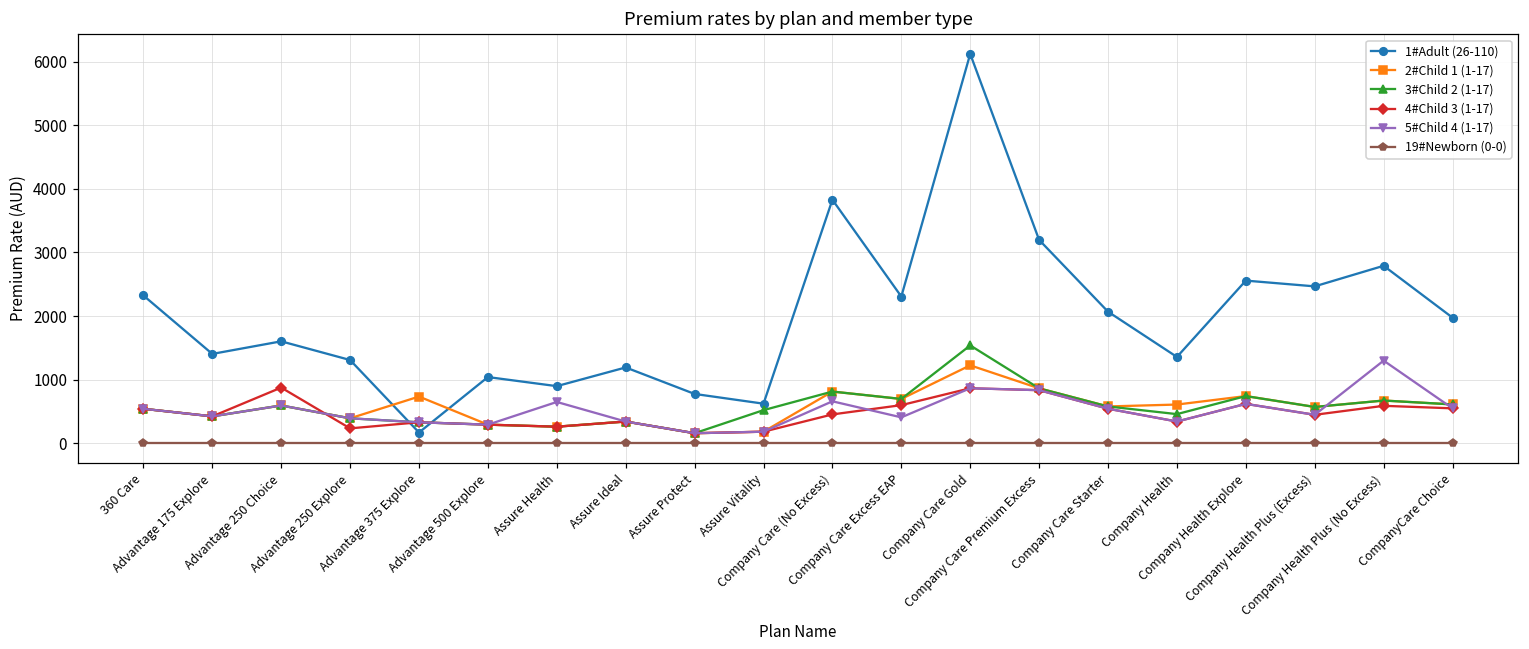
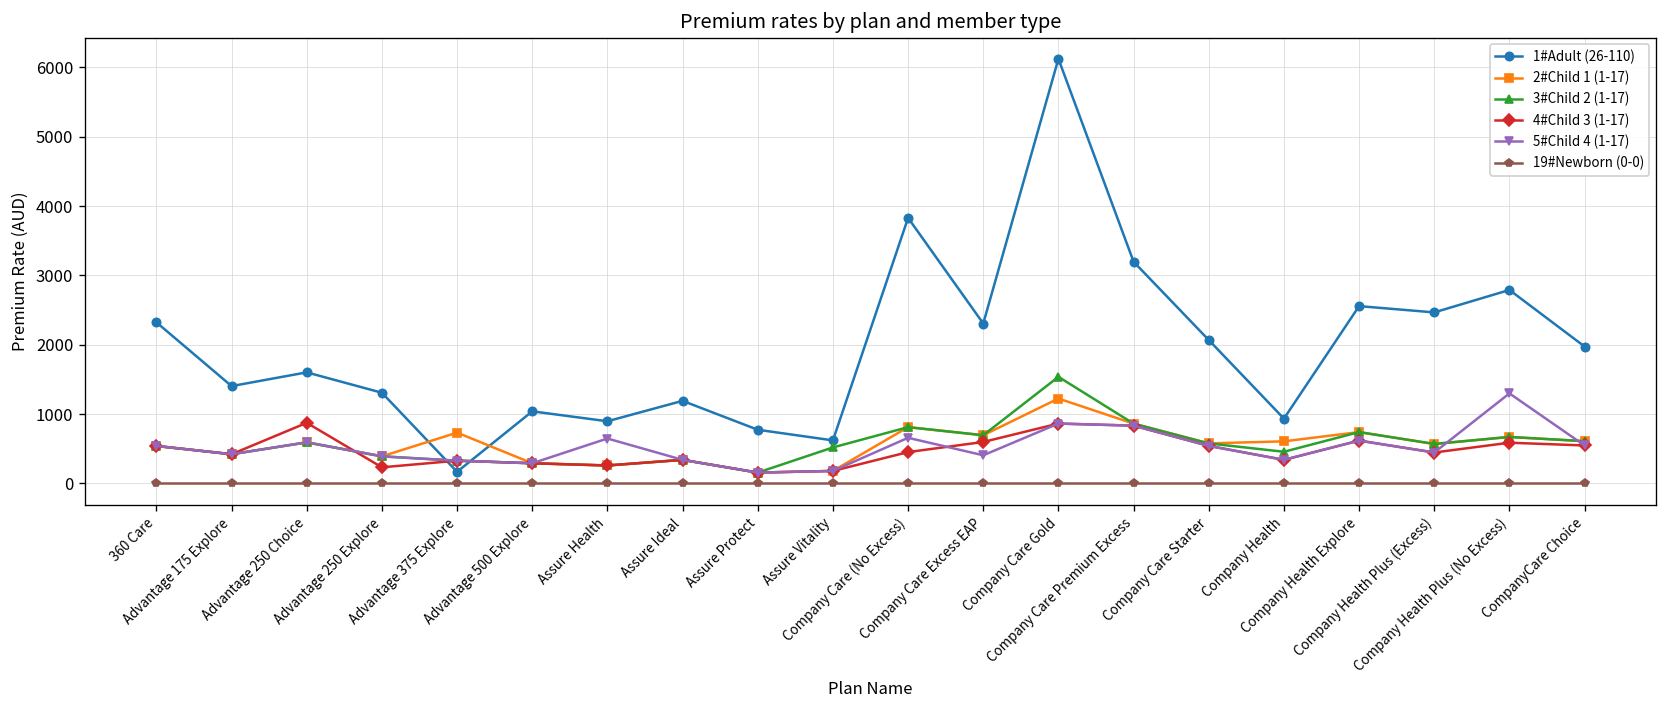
  {
    "1#Adult (26-110)": {
      "360 Care": 2300,
      "Advantage 175 Explore": 1400,
      "Advantage 250 Choice": 1600,
      "Advantage 250 Explore": 1300,
      "Advantage 375 Explore": 200,
      "Advantage 500 Explore": 1000,
      "Assure Health": 900,
      "Assure Ideal": 1200,
      "Assure Protect": 800,
      "Assure Vitality": 600,
      "Company Care (No Excess)": 3800,
      "Company Care Excess EAP": 2300,
      "Company Care Gold": 6100,
      "Company Care Premium Excess": 3200,
      "Company Care Starter": 2100,
-     "Company Health": 1400,
+     "Company Health": 900,
      "Company Health Explore": 2600,
      "Company Health Plus (Excess)": 2500,
      "Company Health Plus (No Excess)": 2800,
      "CompanyCare Choice": 2000
    },
    "2#Child 1 (1-17)": {
      "Advantage 375 Explore": 700,
      "Company Care Gold": 1200,
      "Company Health": 600
    },
    "3#Child 2 (1-17)": {
      "Assure Vitality": 500,
      "Company Care Gold": 1500,
      "Company Health": 500
    },
    "4#Child 3 (1-17)": {
      "Advantage 250 Choice": 900,
      "Advantage 250 Explore": 200,
      "Company Care (No Excess)": 500,
      "Company Care Excess EAP": 600,
      "Company Health Plus (No Excess)": 600
    },
    "5#Child 4 (1-17)": {
      "Assure Health": 600,
      "Company Care (No Excess)": 700,
      "Company Care Excess EAP": 400,
      "Company Health Plus (No Excess)": 1300
    },
    "19#Newborn (0-0)": {
      "360 Care": 0,
      "Advantage 175 Explore": 0,
      "Advantage 250 Choice": 0,
      "Advantage 250 Explore": 0,
      "Advantage 375 Explore": 0,
      "Advantage 500 Explore": 0,
      "Assure Health": 0,
      "Assure Ideal": 0,
      "Assure Protect": 0,
      "Assure Vitality": 0,
      "Company Care (No Excess)": 0,
      "Company Care Excess EAP": 0,
      "Company Care Gold": 0,
      "Company Care Premium Excess": 0,
      "Company Care Starter": 0,
      "Company Health": 0,
      "Company Health Explore": 0,
      "Company Health Plus (Excess)": 0,
      "Company Health Plus (No Excess)": 0,
      "CompanyCare Choice": 0
    }
  }
